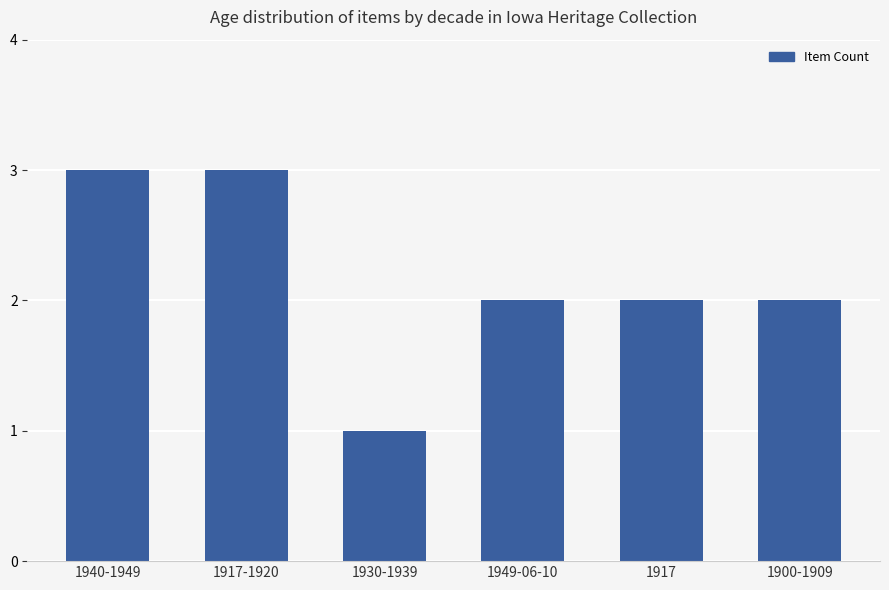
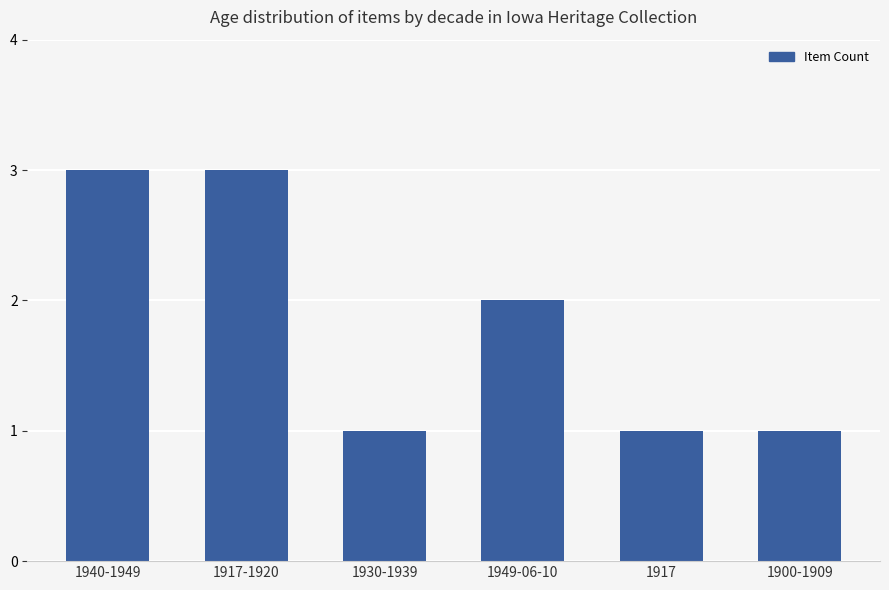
  {
    "1940-1949": 3,
    "1917-1920": 3,
    "1930-1939": 1,
    "1949-06-10": 2,
-   "1917": 2,
-   "1900-1909": 2
+   "1917": 1,
+   "1900-1909": 1
  }
